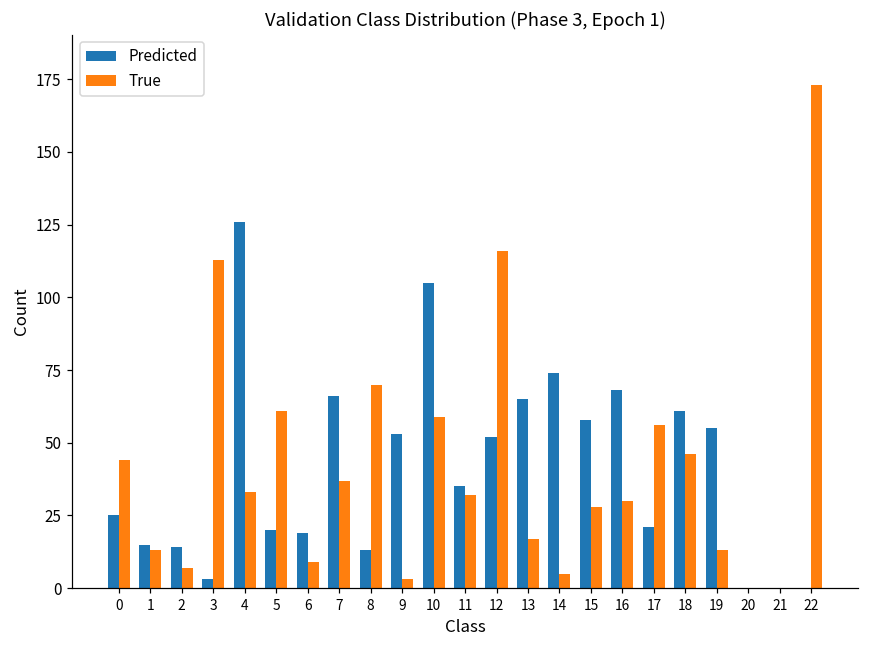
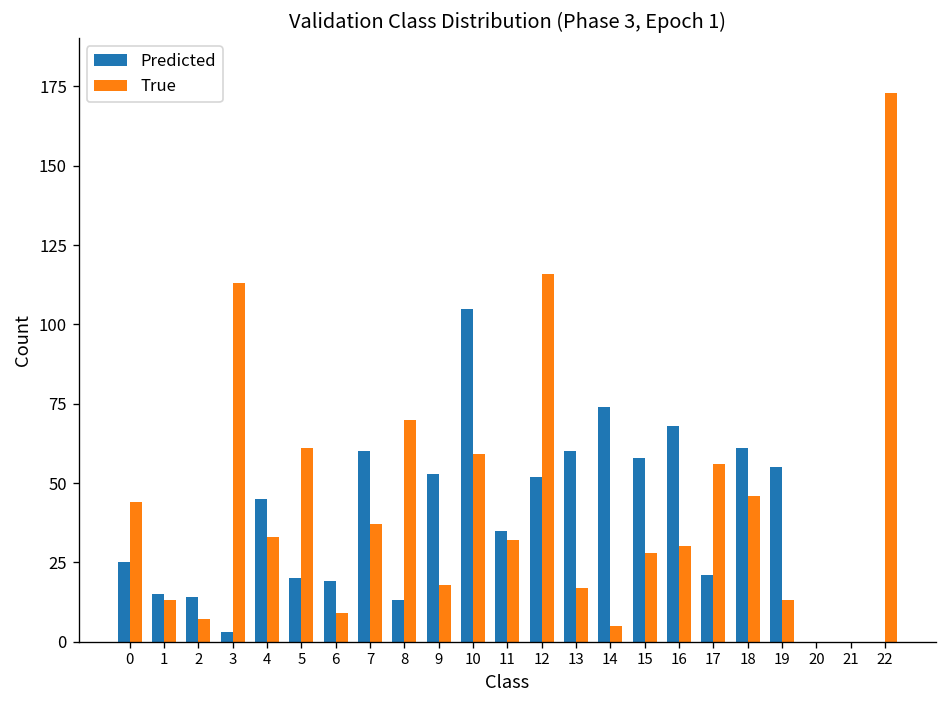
  {
    "Predicted": {
      "0": 25,
      "1": 15,
      "2": 14,
      "3": 3,
-     "4": 126,
+     "4": 45,
      "5": 20,
      "6": 19,
-     "7": 66,
+     "7": 60,
      "8": 13,
      "9": 53,
      "10": 105,
      "11": 35,
      "12": 52,
-     "13": 65,
+     "13": 60,
      "14": 74,
      "15": 58,
      "16": 68,
      "17": 21,
      "18": 61,
      "19": 55,
      "20": 0,
      "21": 0,
      "22": 0
    },
    "True": {
      "0": 44,
      "1": 13,
      "2": 7,
      "3": 113,
      "4": 33,
      "5": 61,
      "6": 9,
      "7": 37,
      "8": 70,
-     "9": 3,
+     "9": 18,
      "10": 59,
      "11": 32,
      "12": 116,
      "13": 17,
      "14": 5,
      "15": 28,
      "16": 30,
      "17": 56,
      "18": 46,
      "19": 13,
      "20": 0,
      "21": 0,
      "22": 173
    }
  }
